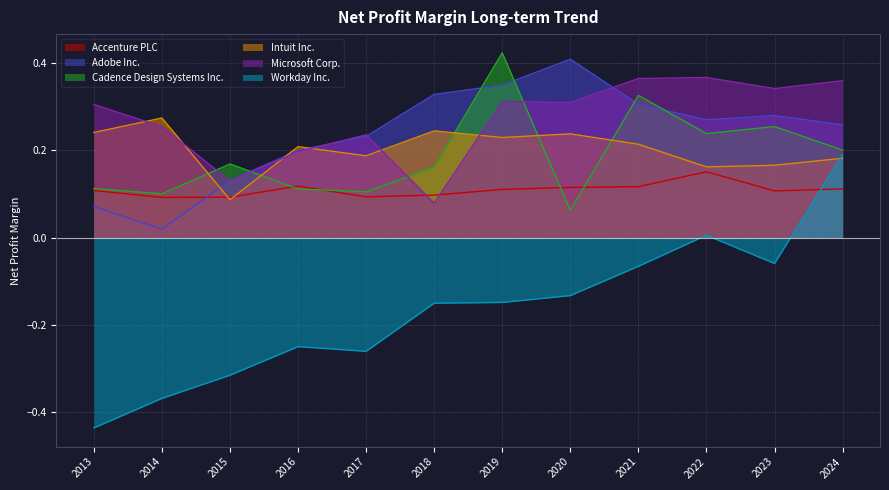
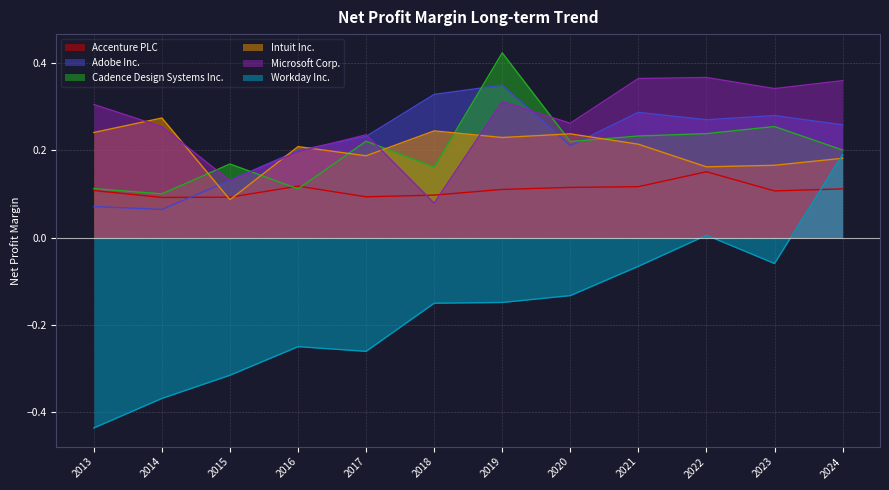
  {
    "Accenture PLC": {
      "2014": 0.09,
      "2016": 0.12,
      "2017": 0.09,
      "2018": 0.10,
      "2019": 0.11,
      "2020": 0.12,
      "2021": 0.12,
      "2022": 0.15,
      "2023": 0.11,
      "2024": 0.11
    },
    "Adobe Inc.": {
      "2013": 0.07,
-     "2014": 0.02,
+     "2014": 0.06,
      "2018": 0.33,
      "2019": 0.35,
-     "2020": 0.41,
-     "2021": 0.31,
+     "2020": 0.21,
+     "2021": 0.29,
      "2022": 0.27,
      "2023": 0.28,
      "2024": 0.26
    },
    "Cadence Design Systems Inc.": {
      "2014": 0.10,
      "2015": 0.17,
      "2016": 0.11,
-     "2017": 0.11,
+     "2017": 0.22,
      "2018": 0.16,
      "2019": 0.42,
-     "2020": 0.06,
-     "2021": 0.33,
+     "2020": 0.22,
+     "2021": 0.23,
      "2022": 0.24,
      "2023": 0.25,
      "2024": 0.20
    },
    "Intuit Inc.": {
      "2013": 0.24,
      "2014": 0.27,
      "2016": 0.21,
      "2017": 0.19,
      "2018": 0.24,
      "2019": 0.23,
      "2020": 0.24,
      "2021": 0.21,
      "2022": 0.16,
      "2023": 0.17,
      "2024": 0.18
    },
    "Microsoft Corp.": {
      "2013": 0.31,
      "2014": 0.25,
      "2018": 0.08,
      "2019": 0.31,
-     "2020": 0.31,
+     "2020": 0.26,
      "2021": 0.36,
      "2022": 0.37,
      "2023": 0.34,
      "2024": 0.36
    }
  }
